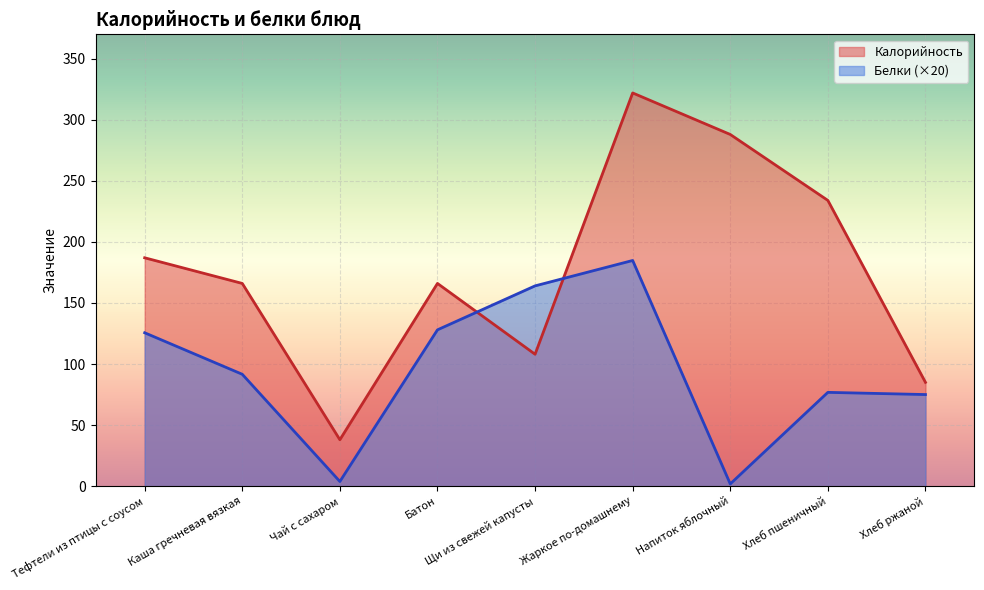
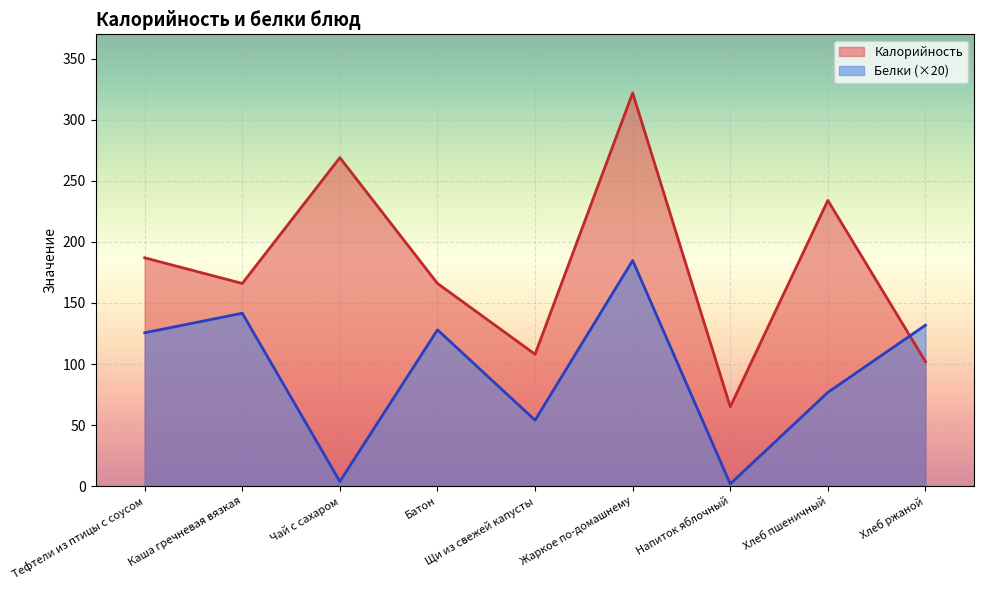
  {
    "Калорийность": {
      "Тефтели из птицы с соусом": 187,
      "Каша гречневая вязкая": 166,
-     "Чай с сахаром": 38,
+     "Чай с сахаром": 269,
      "Батон": 166,
      "Щи из свежей капусты": 108,
      "Жаркое по-домашнему": 322,
-     "Напиток яблочный": 288,
+     "Напиток яблочный": 65,
      "Хлеб пшеничный": 234,
-     "Хлеб ржаной": 85
+     "Хлеб ржаной": 102
    },
    "Белки (×20)": {
      "Тефтели из птицы с соусом": 126,
-     "Каша гречневая вязкая": 92,
+     "Каша гречневая вязкая": 142,
      "Чай с сахаром": 4,
      "Батон": 128,
-     "Щи из свежей капусты": 164,
+     "Щи из свежей капусты": 54,
      "Жаркое по-домашнему": 185,
      "Напиток яблочный": 2,
      "Хлеб пшеничный": 77,
-     "Хлеб ржаной": 75
+     "Хлеб ржаной": 132
    }
  }
